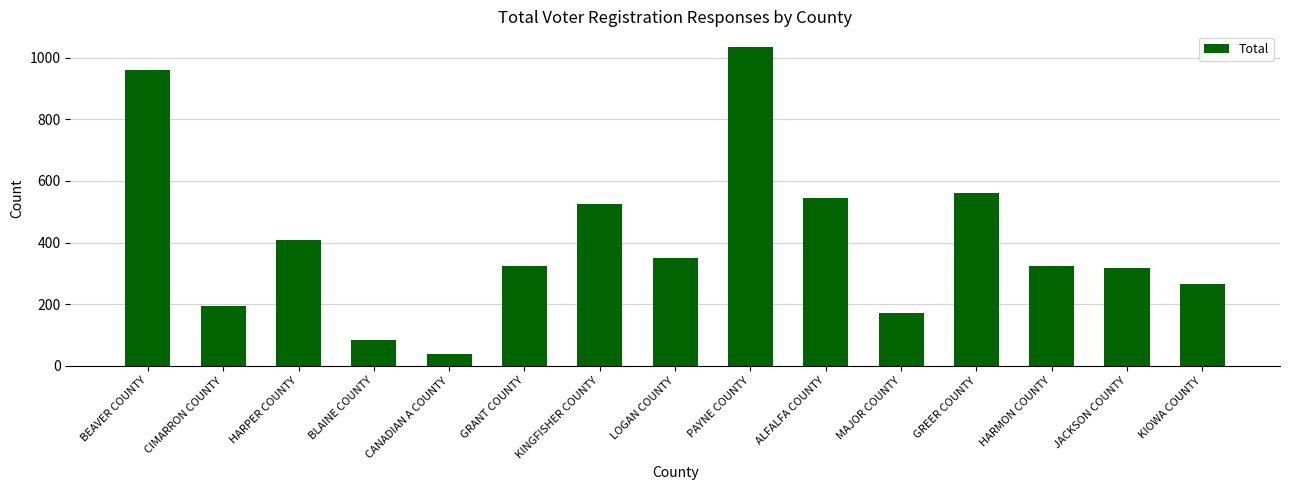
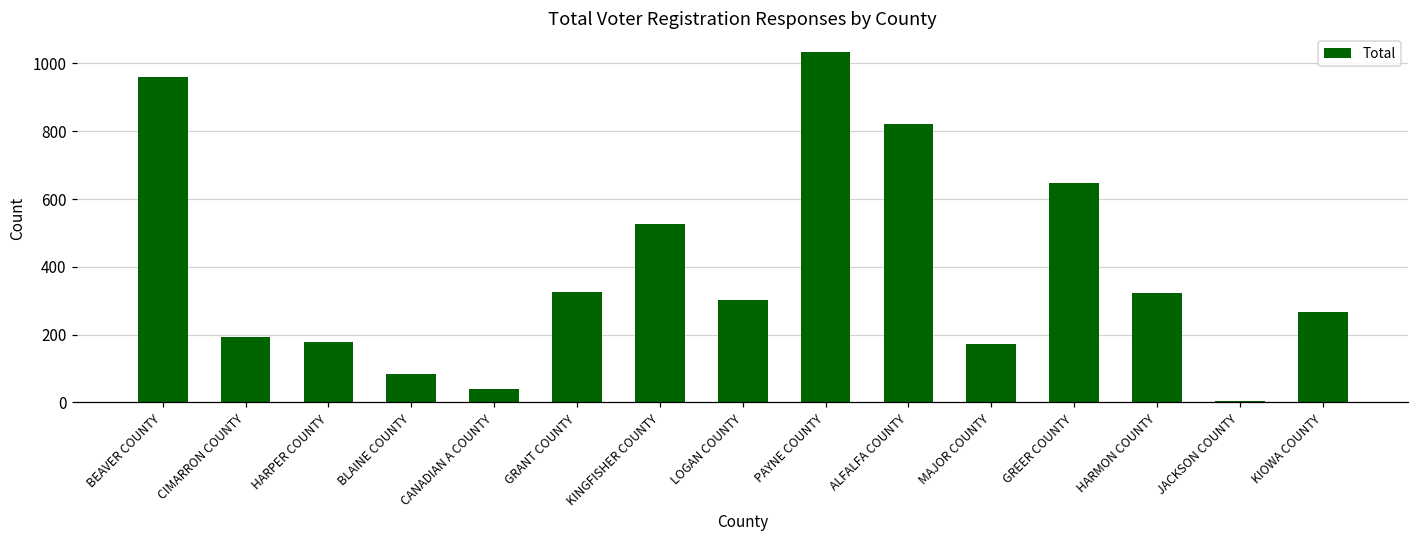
  {
    "BEAVER COUNTY": 960,
    "CIMARRON COUNTY": 190,
-   "HARPER COUNTY": 410,
+   "HARPER COUNTY": 180,
    "BLAINE COUNTY": 80,
    "CANADIAN A COUNTY": 40,
    "GRANT COUNTY": 330,
    "KINGFISHER COUNTY": 530,
-   "LOGAN COUNTY": 350,
+   "LOGAN COUNTY": 300,
    "PAYNE COUNTY": 1030,
-   "ALFALFA COUNTY": 550,
+   "ALFALFA COUNTY": 820,
    "MAJOR COUNTY": 170,
-   "GREER COUNTY": 560,
+   "GREER COUNTY": 650,
    "HARMON COUNTY": 320,
-   "JACKSON COUNTY": 320,
+   "JACKSON COUNTY": 0,
    "KIOWA COUNTY": 270
  }
